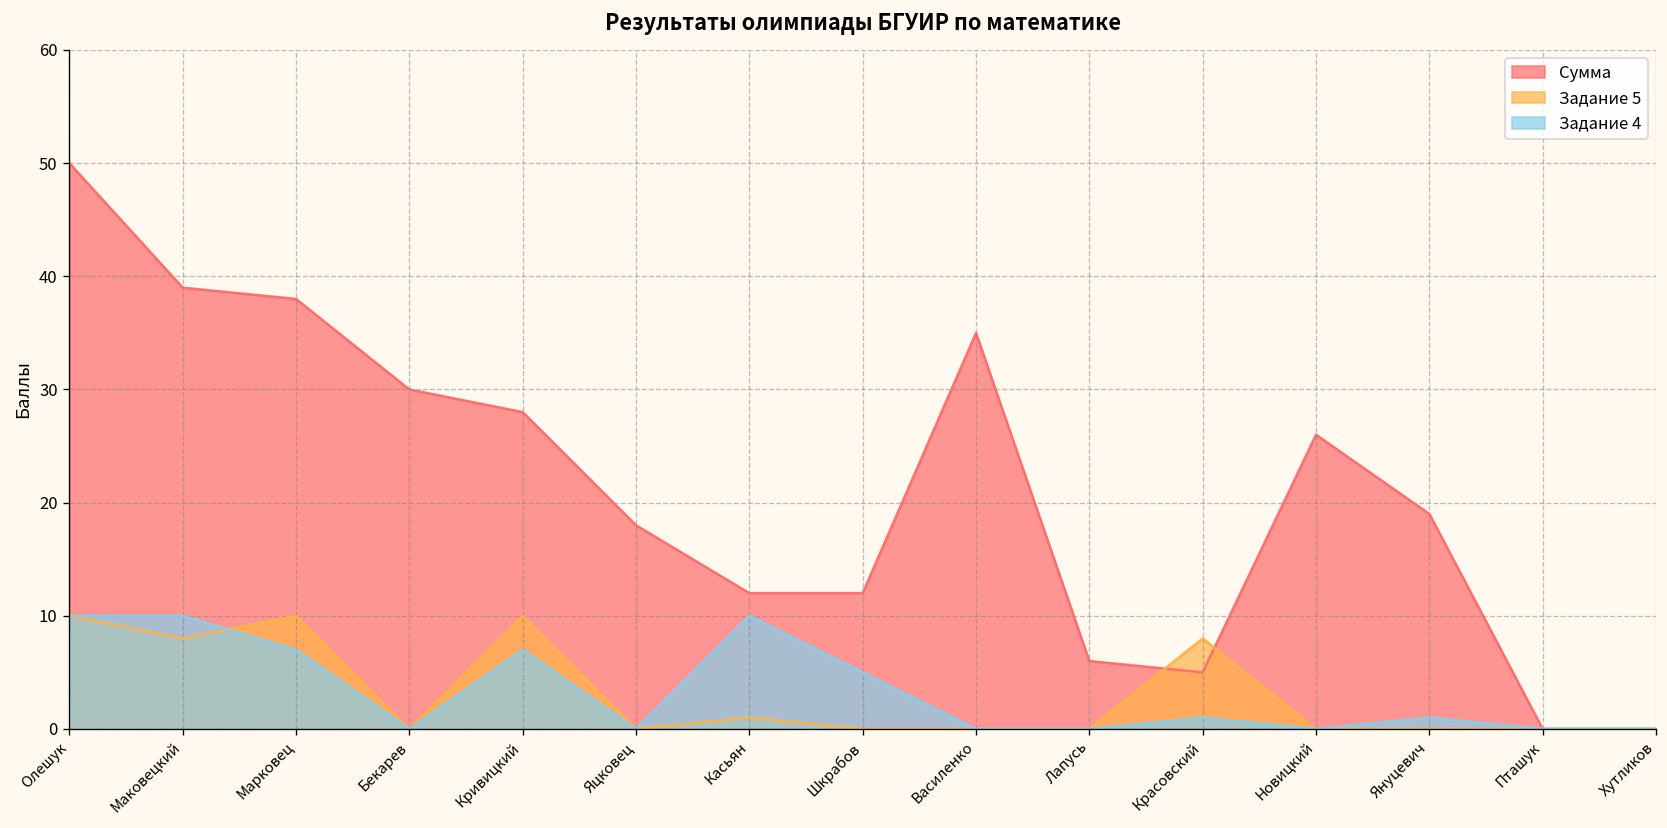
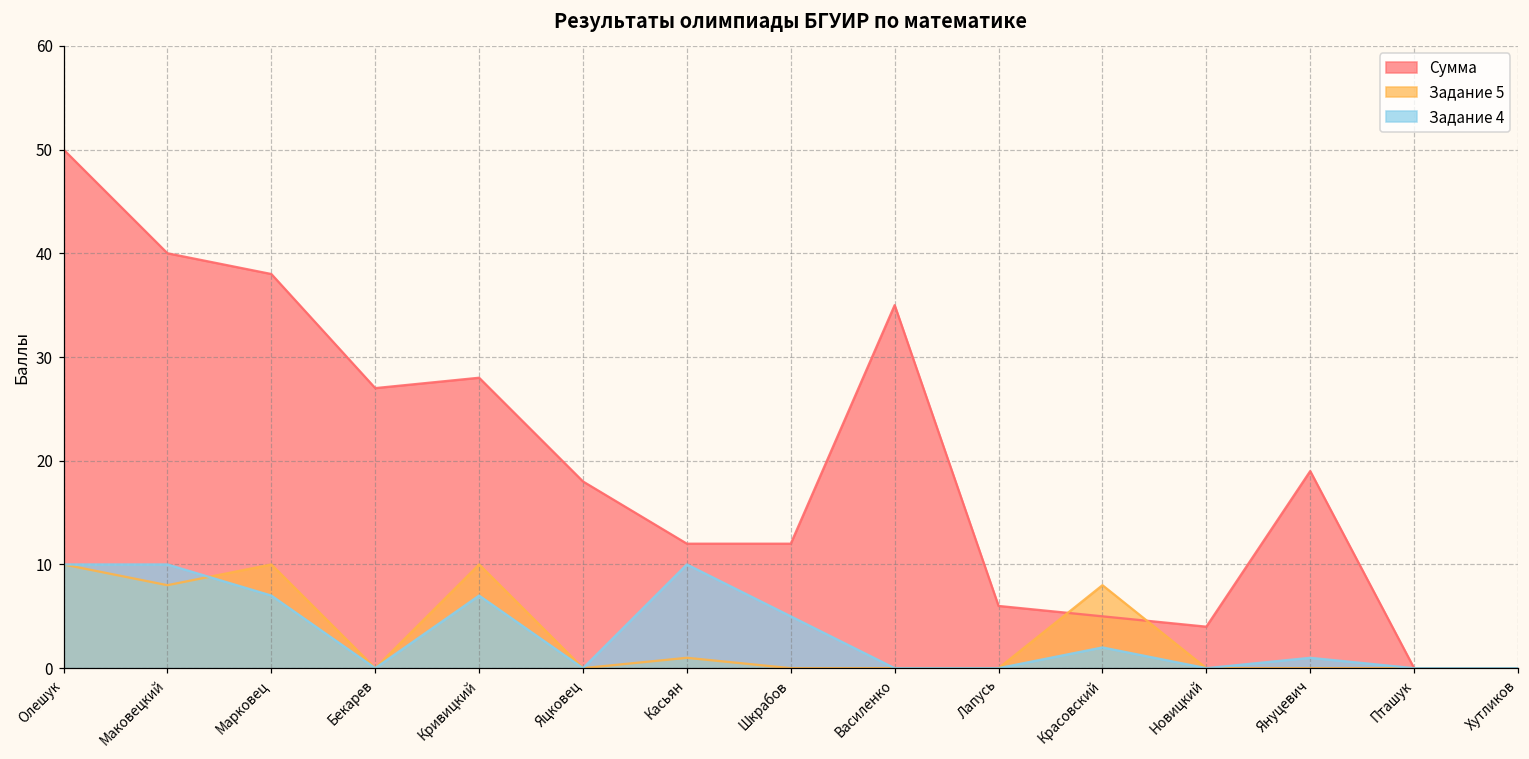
  {
    "Сумма": {
      "Олешук": 50,
-     "Маковецкий": 39,
+     "Маковецкий": 40,
      "Марковец": 38,
-     "Бекарев": 30,
+     "Бекарев": 27,
      "Кривицкий": 28,
      "Яцковец": 18,
      "Касьян": 12,
      "Шкрабов": 12,
      "Василенко": 35,
      "Лапусь": 6,
      "Красовский": 5,
-     "Новицкий": 26,
+     "Новицкий": 4,
      "Януцевич": 19
    },
    "Задание 5": {
      "Маковецкий": 8,
      "Марковец": 10,
      "Кривицкий": 10,
      "Касьян": 1,
      "Шкрабов": 0,
      "Красовский": 8,
      "Януцевич": 0
    },
    "Задание 4": {
      "Маковецкий": 10,
      "Марковец": 7,
      "Кривицкий": 7,
      "Касьян": 10,
      "Шкрабов": 5,
-     "Красовский": 1,
+     "Красовский": 2,
      "Януцевич": 1
    }
  }
